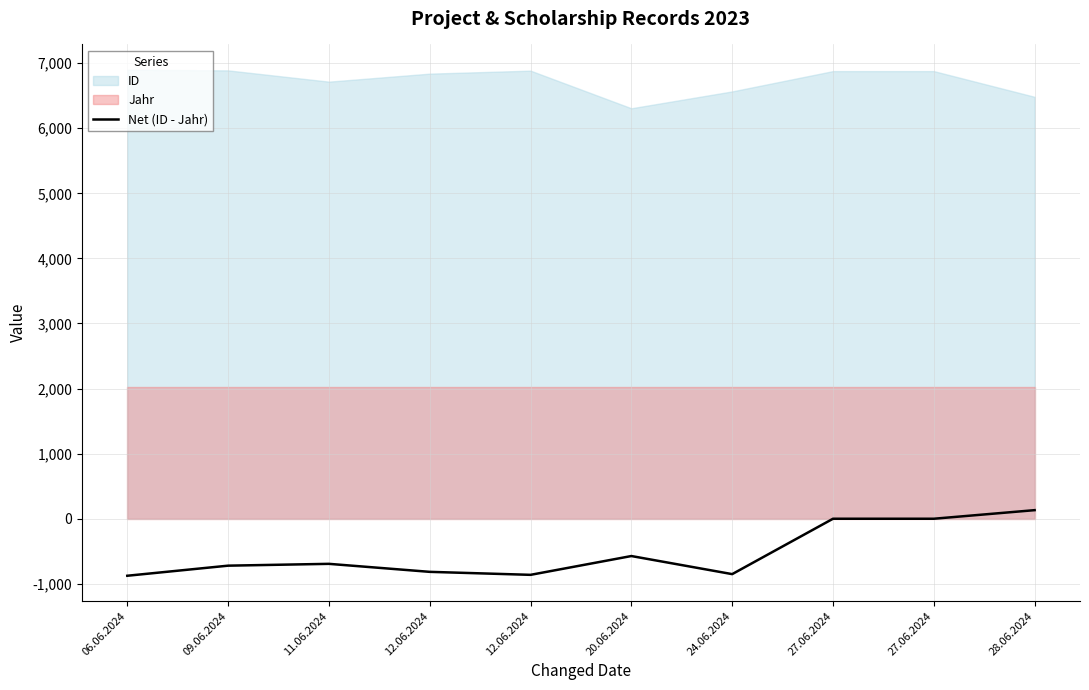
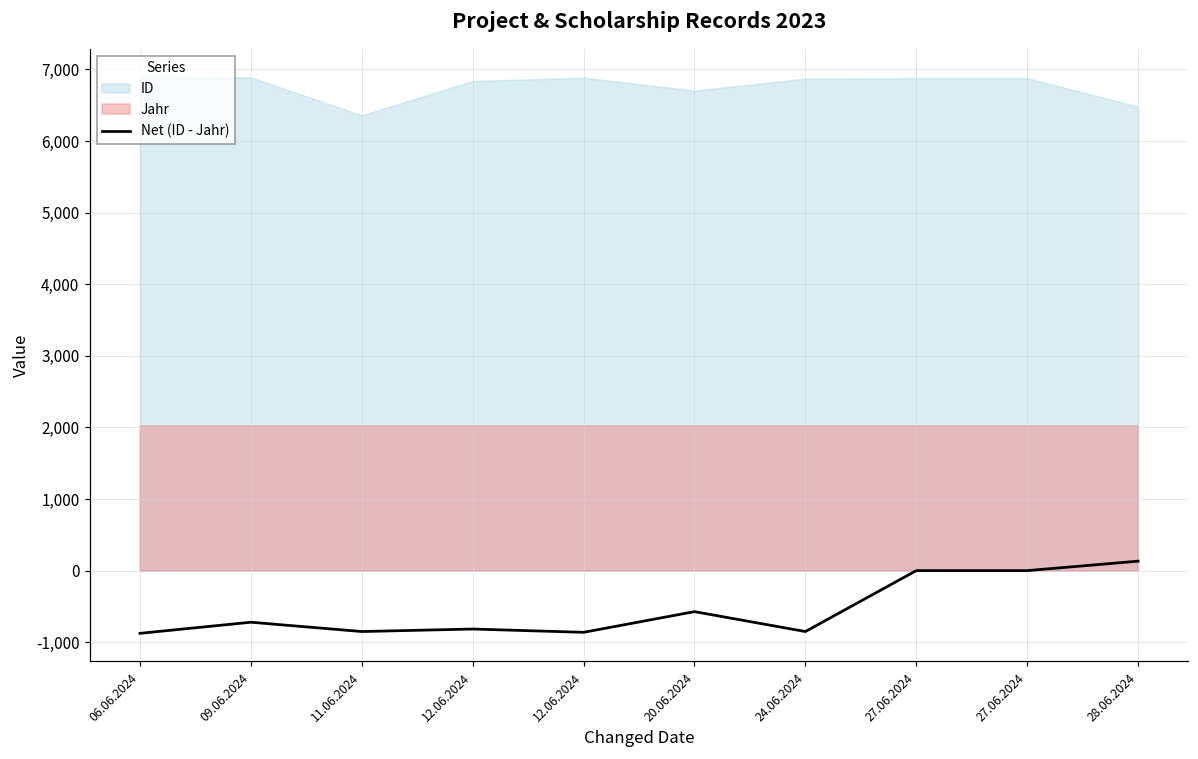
  {
    "Net (ID - Jahr)": {
      "06.06.2024": "-900",
      "09.06.2024": "-700",
-     "11.06.2024": "-700",
+     "11.06.2024": "-900",
      "20.06.2024": "-600",
      "24.06.2024": "-900",
      "28.06.2024": "100"
    },
    "ID": {
      "09.06.2024": "6,900",
-     "11.06.2024": "6,700",
-     "20.06.2024": "6,300",
-     "24.06.2024": "6,600",
+     "11.06.2024": "6,400",
+     "20.06.2024": "6,700",
+     "24.06.2024": "6,900",
      "28.06.2024": "6,500"
    },
    "Jahr": {
      "06.06.2024": "2,000",
      "09.06.2024": "2,000",
      "11.06.2024": "2,000",
      "20.06.2024": "2,000",
      "24.06.2024": "2,000",
      "28.06.2024": "2,000"
    }
  }
